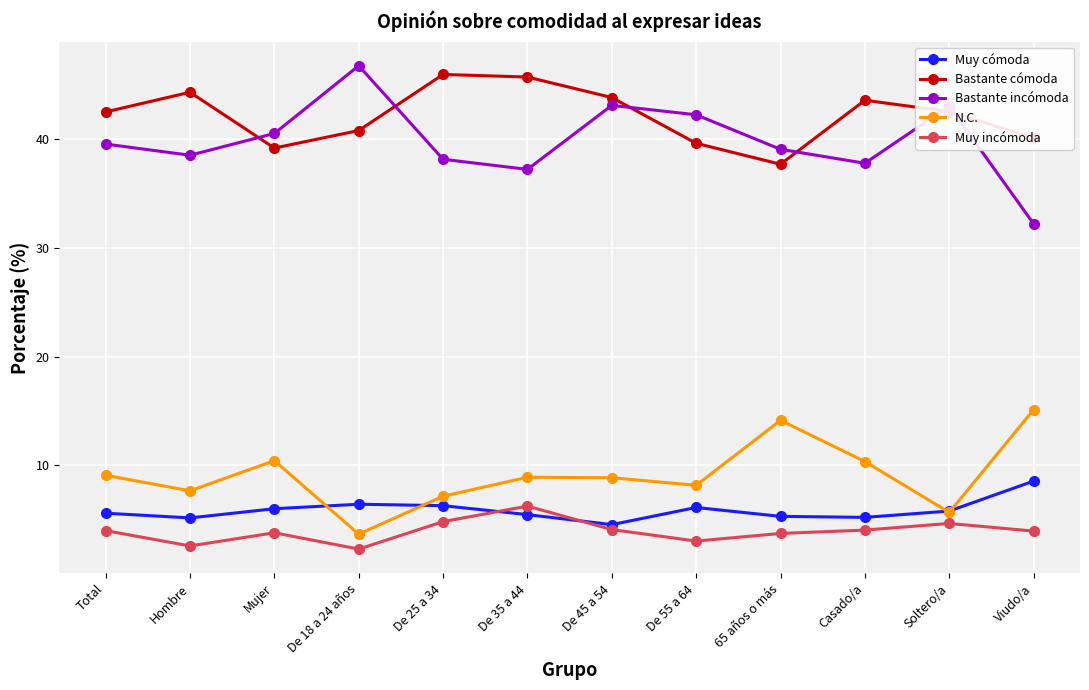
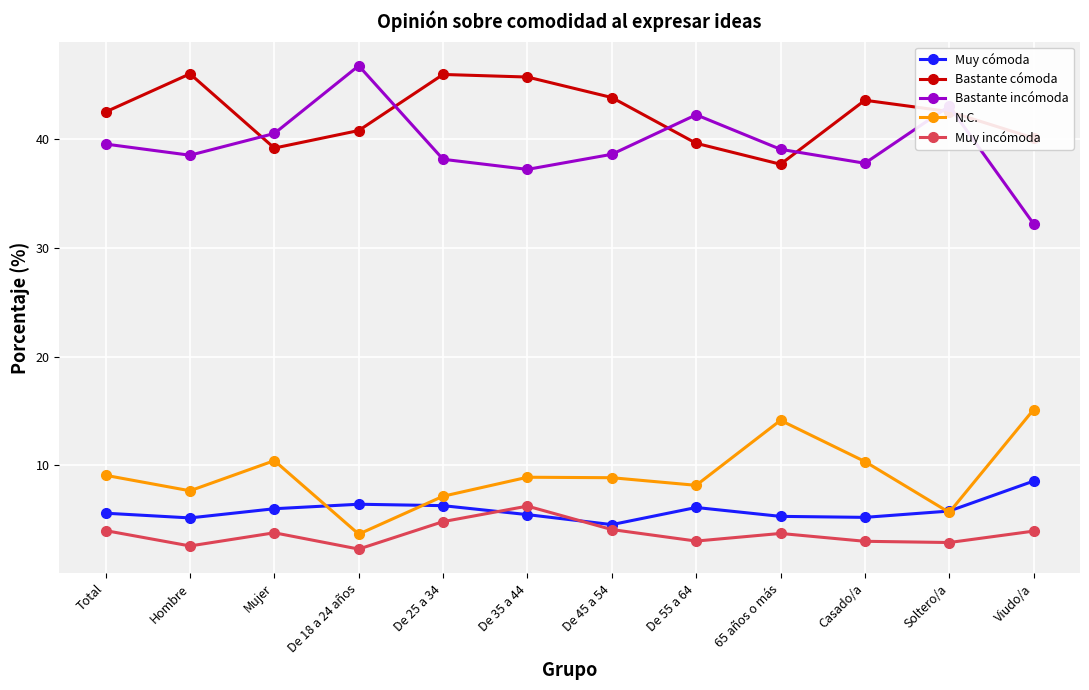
  {
    "Muy cómoda": {
      "Total": 5.6,
      "Hombre": 5.2,
      "Mujer": 6.0,
      "De 18 a 24 años": 6.4,
      "De 25 a 34": 6.3,
      "De 35 a 44": 5.5,
      "De 45 a 54": 4.5,
      "De 55 a 64": 6.1,
      "65 años o más": 5.3,
      "Casado/a": 5.2,
      "Viudo/a": 8.6
    },
    "Bastante cómoda": {
      "Total": 42.5,
-     "Hombre": 44.3,
+     "Hombre": 46.0,
      "Mujer": 39.2,
      "De 18 a 24 años": 40.8,
      "De 25 a 34": 46.0,
      "De 35 a 44": 45.7,
      "De 45 a 54": 43.9,
      "De 55 a 64": 39.7,
      "65 años o más": 37.7,
      "Casado/a": 43.6
    },
    "Bastante incómoda": {
      "Total": 39.6,
      "Hombre": 38.6,
      "Mujer": 40.6,
      "De 18 a 24 años": 46.8,
      "De 25 a 34": 38.2,
      "De 35 a 44": 37.2,
-     "De 45 a 54": 43.1,
+     "De 45 a 54": 38.6,
      "De 55 a 64": 42.3,
      "65 años o más": 39.1,
      "Casado/a": 37.8,
      "Viudo/a": 32.2
    },
    "N.C.": {
      "Total": 9.1,
      "Hombre": 7.7,
      "Mujer": 10.4,
      "De 18 a 24 años": 3.7,
      "De 25 a 34": 7.2,
      "De 35 a 44": 8.9,
      "De 45 a 54": 8.9,
      "De 55 a 64": 8.2,
      "65 años o más": 14.1,
      "Casado/a": 10.4,
      "Viudo/a": 15.1
    },
    "Muy incómoda": {
      "Total": 4.0,
      "Hombre": 2.6,
      "Mujer": 3.8,
      "De 18 a 24 años": 2.3,
      "De 25 a 34": 4.8,
      "De 35 a 44": 6.2,
      "De 45 a 54": 4.1,
      "De 55 a 64": 3.0,
      "65 años o más": 3.7,
-     "Casado/a": 4.0,
-     "Soltero/a": 4.7,
+     "Casado/a": 3.0,
+     "Soltero/a": 2.9,
      "Viudo/a": 3.9
    }
  }
